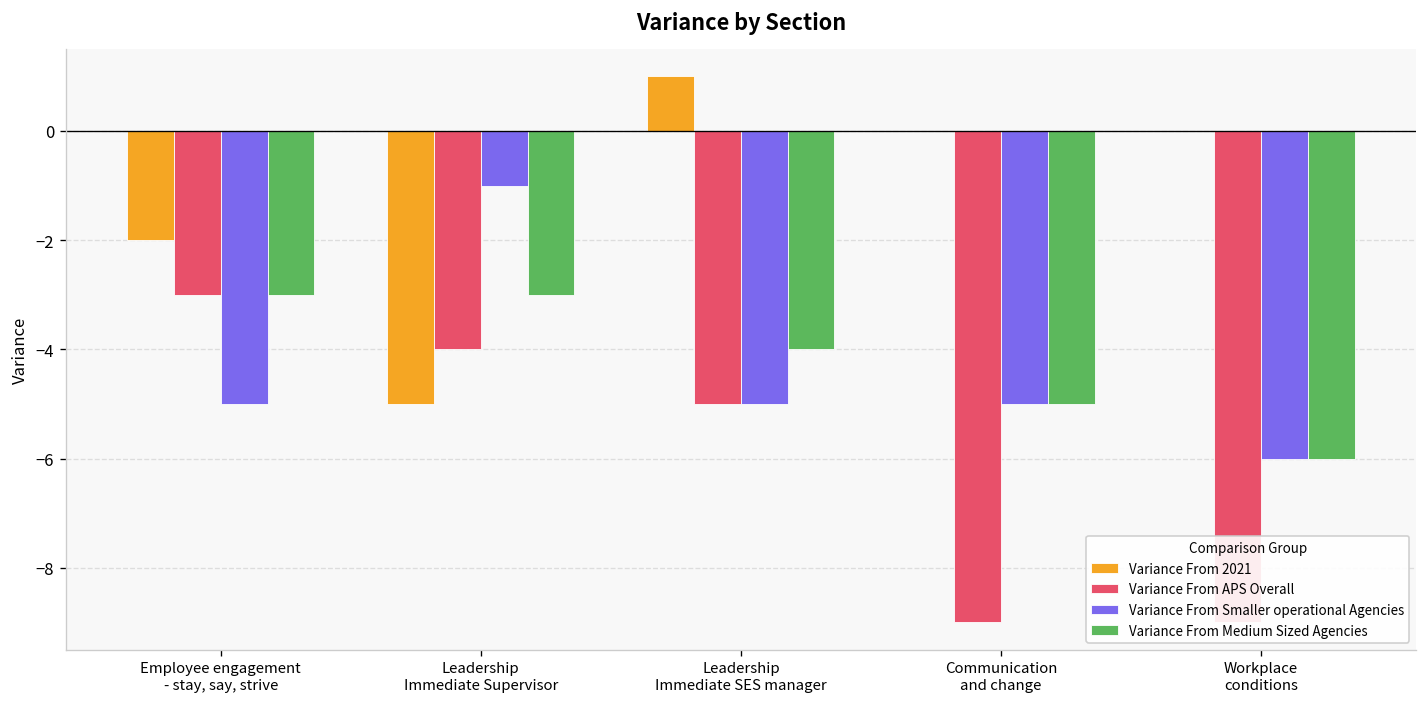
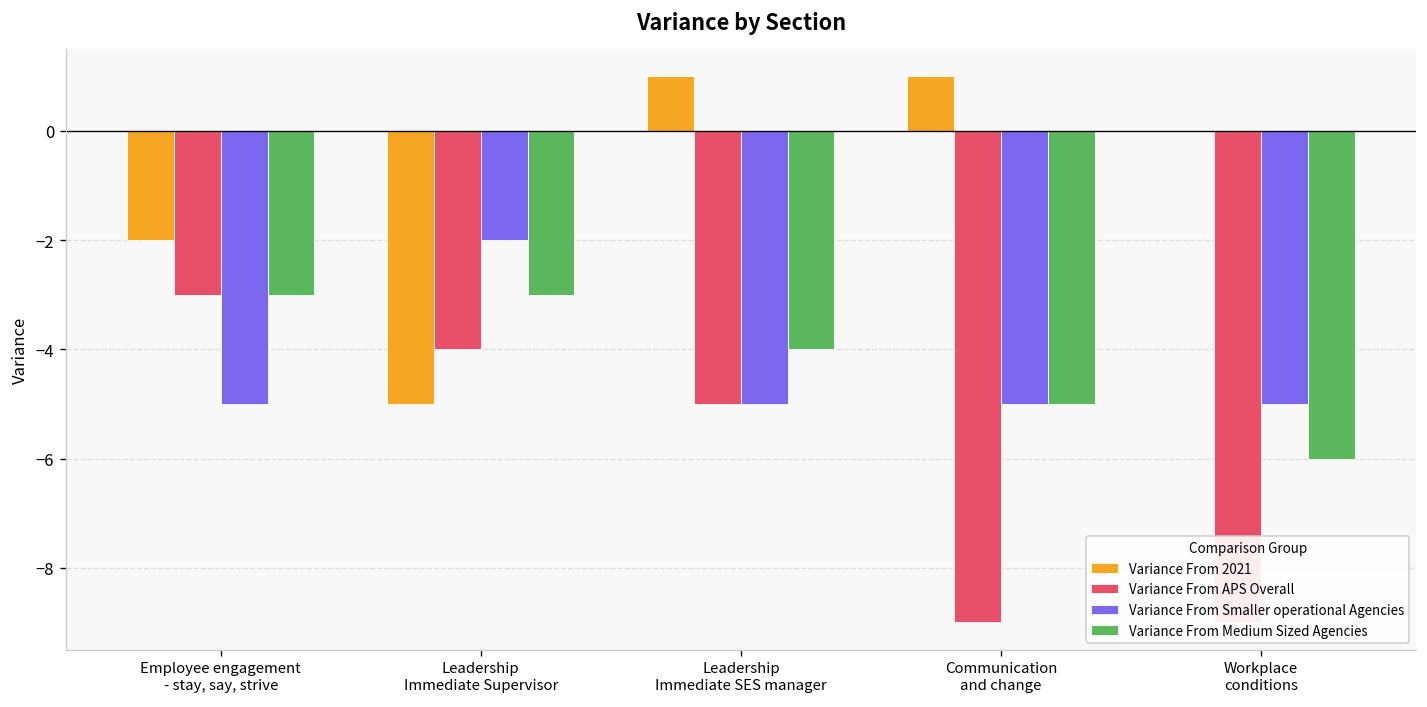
  {
    "Variance From 2021": {
      "Employee engagement - stay, say, strive": -2,
      "Leadership Immediate Supervisor": -5,
      "Leadership Immediate SES manager": 1,
-     "Communication and change": 0,
+     "Communication and change": 1,
      "Workplace conditions": 0
    },
    "Variance From APS Overall": {
      "Employee engagement - stay, say, strive": -3,
      "Leadership Immediate Supervisor": -4,
      "Leadership Immediate SES manager": -5,
      "Communication and change": -9
    },
    "Variance From Smaller operational Agencies": {
      "Employee engagement - stay, say, strive": -5,
-     "Leadership Immediate Supervisor": -1,
+     "Leadership Immediate Supervisor": -2,
      "Leadership Immediate SES manager": -5,
      "Communication and change": -5,
-     "Workplace conditions": -6
+     "Workplace conditions": -5
    },
    "Variance From Medium Sized Agencies": {
      "Employee engagement - stay, say, strive": -3,
      "Leadership Immediate Supervisor": -3,
      "Leadership Immediate SES manager": -4,
      "Communication and change": -5,
      "Workplace conditions": -6
    }
  }
